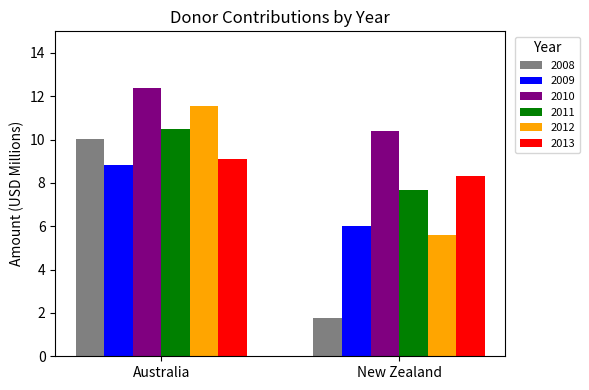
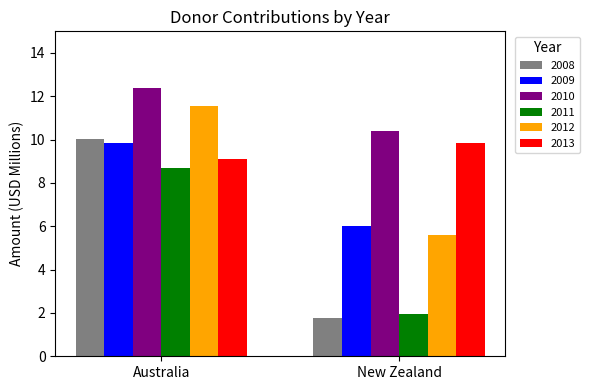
  {
    "2008": {
      "Australia": 10.0,
      "New Zealand": 1.8
    },
    "2009": {
-     "Australia": 8.8,
+     "Australia": 9.9,
      "New Zealand": 6.0
    },
    "2010": {
      "Australia": 12.4,
      "New Zealand": 10.4
    },
    "2011": {
-     "Australia": 10.5,
-     "New Zealand": 7.7
+     "Australia": 8.7,
+     "New Zealand": 2.0
    },
    "2012": {
      "Australia": 11.5,
      "New Zealand": 5.6
    },
    "2013": {
      "Australia": 9.1,
-     "New Zealand": 8.3
+     "New Zealand": 9.8
    }
  }
